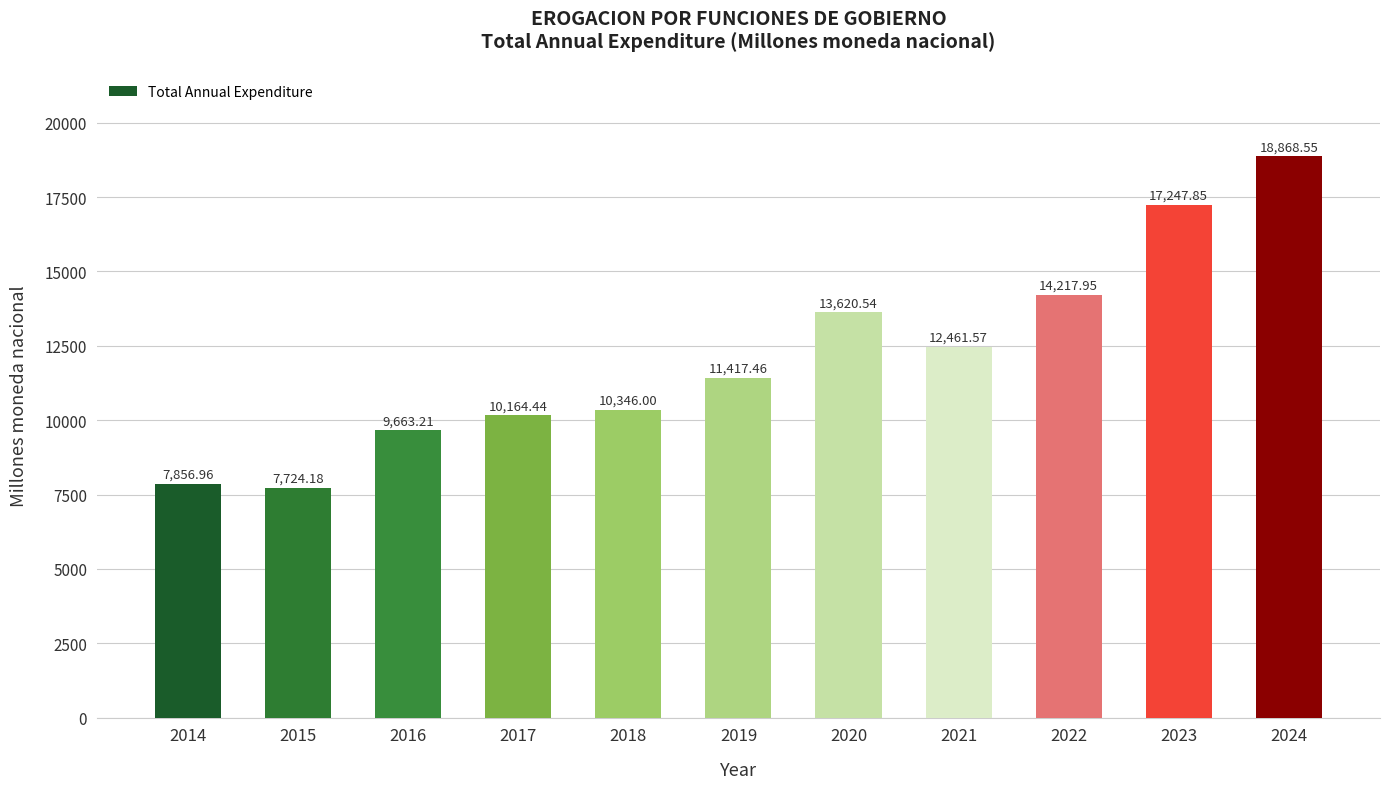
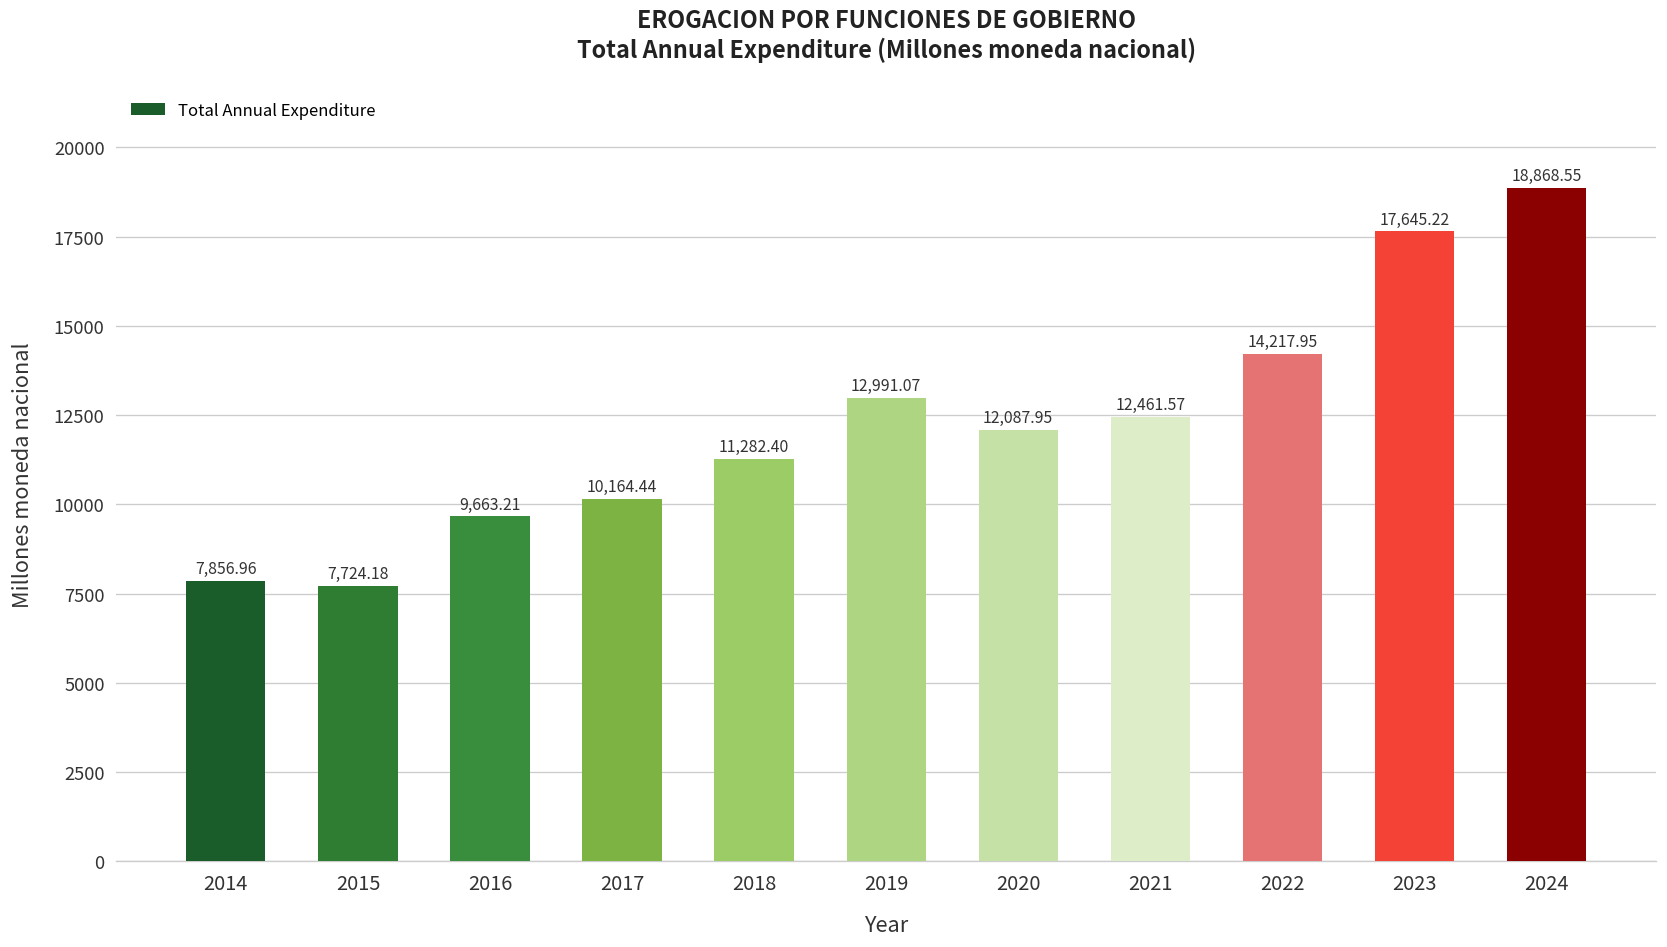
  {
    "2014": "7,856.96",
    "2015": "7,724.18",
    "2016": "9,663.21",
    "2017": "10,164.44",
-   "2018": "10,346.00",
-   "2019": "11,417.46",
-   "2020": "13,620.54",
+   "2018": "11,282.40",
+   "2019": "12,991.07",
+   "2020": "12,087.95",
    "2021": "12,461.57",
    "2022": "14,217.95",
-   "2023": "17,247.85",
+   "2023": "17,645.22",
    "2024": "18,868.55"
  }
